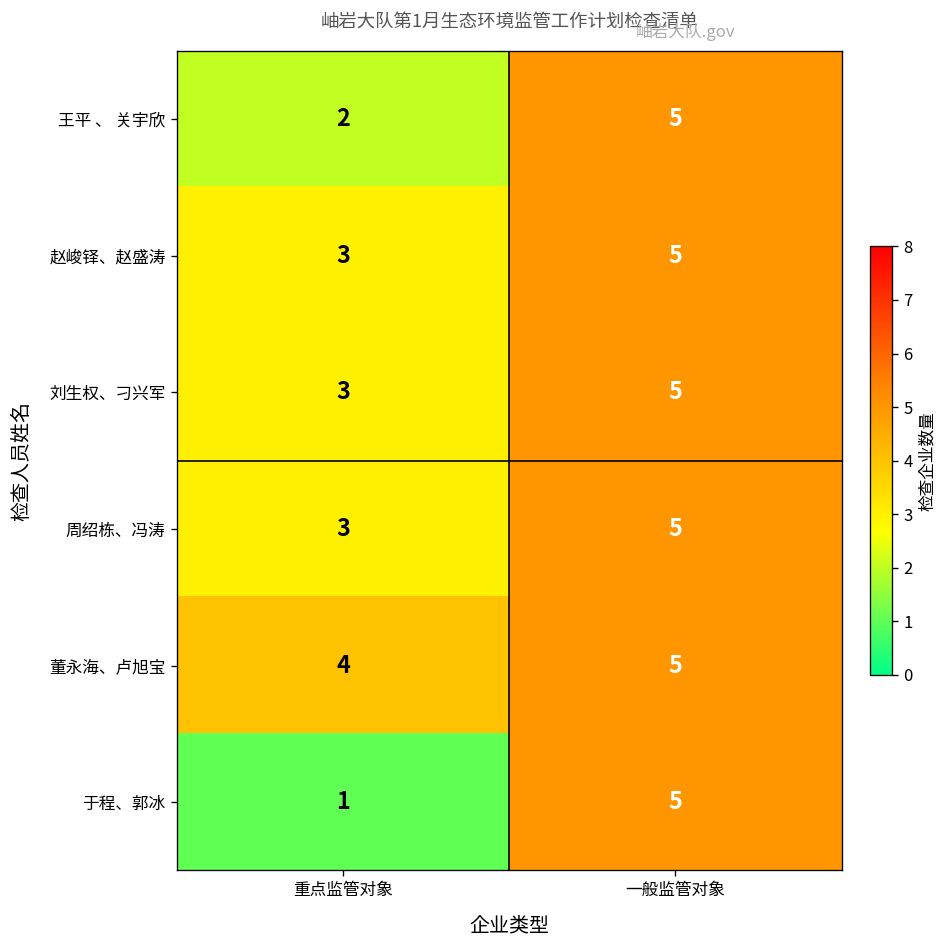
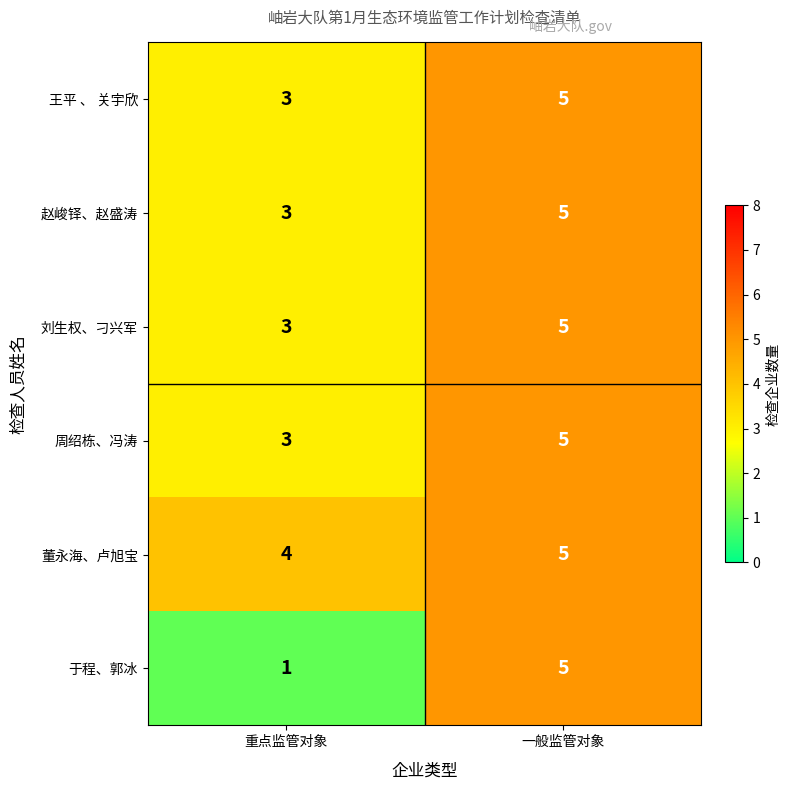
  {
    "王平 、 关宇欣": {
-     "重点监管对象": 2,
+     "重点监管对象": 3,
      "一般监管对象": 5
    },
    "赵峻铎、赵盛涛": {
      "重点监管对象": 3,
      "一般监管对象": 5
    },
    "刘生权、刁兴军": {
      "重点监管对象": 3,
      "一般监管对象": 5
    },
    "周绍栋、冯涛": {
      "重点监管对象": 3,
      "一般监管对象": 5
    },
    "董永海、卢旭宝": {
      "重点监管对象": 4,
      "一般监管对象": 5
    },
    "于程、郭冰": {
      "重点监管对象": 1,
      "一般监管对象": 5
    }
  }
